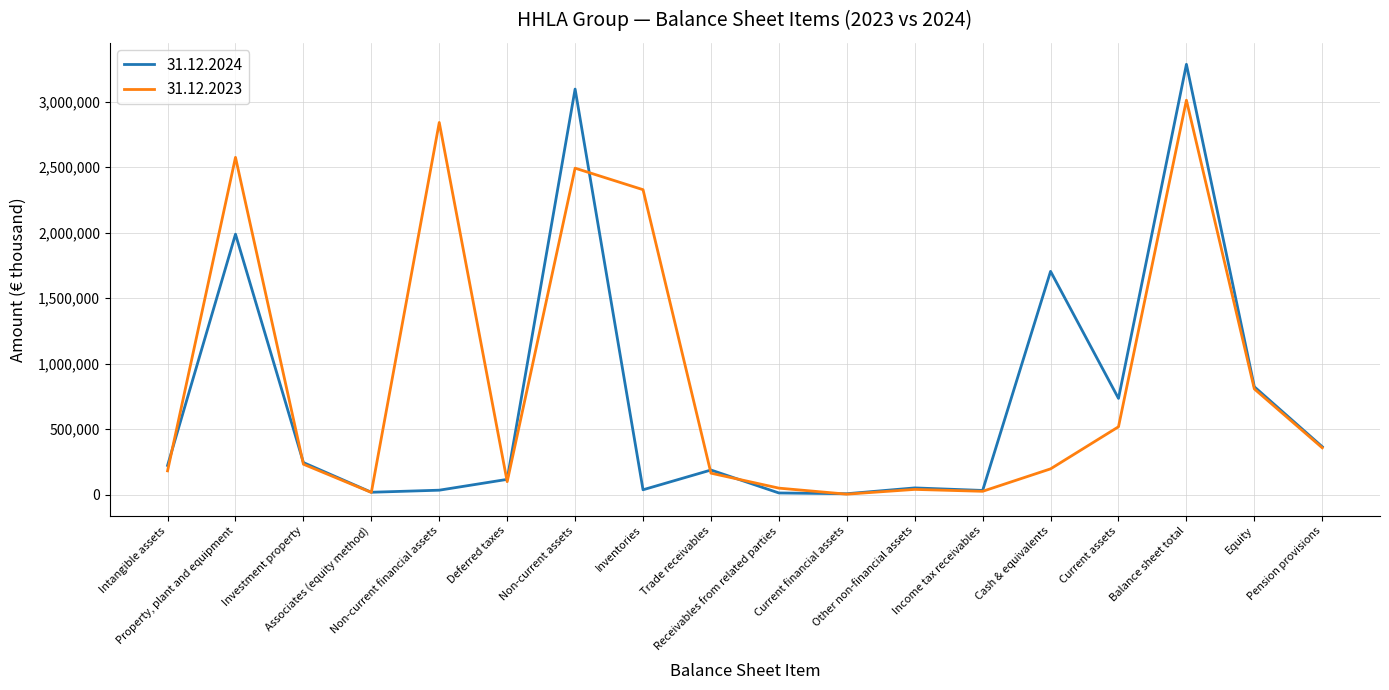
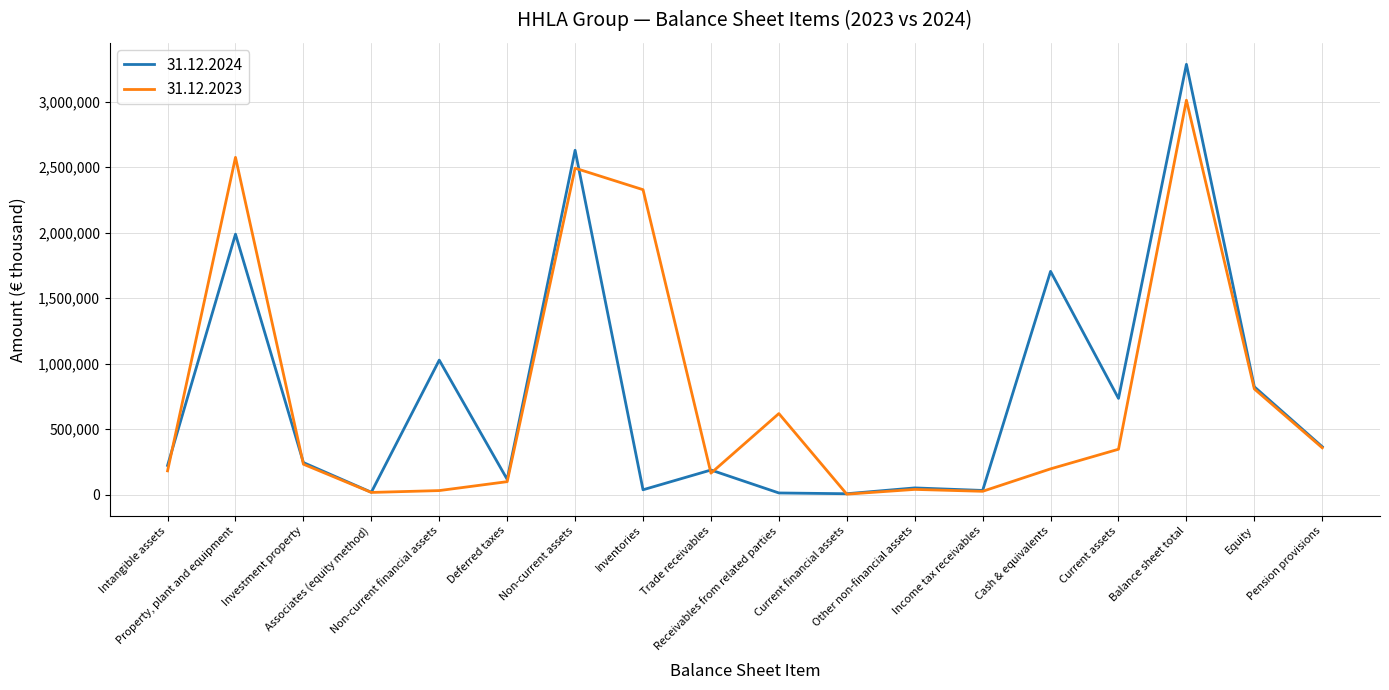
  {
    "31.12.2024": {
      "Intangible assets": "220,000",
      "Property, plant and equipment": "1,990,000",
-     "Non-current financial assets": "30,000",
-     "Non-current assets": "3,100,000",
+     "Non-current financial assets": "1,030,000",
+     "Non-current assets": "2,630,000",
      "Inventories": "40,000",
      "Trade receivables": "190,000",
      "Receivables from related parties": "10,000",
      "Cash & equivalents": "1,700,000",
      "Current assets": "730,000",
      "Balance sheet total": "3,280,000"
    },
    "31.12.2023": {
      "Intangible assets": "180,000",
      "Property, plant and equipment": "2,570,000",
-     "Non-current financial assets": "2,840,000",
+     "Non-current financial assets": "30,000",
      "Non-current assets": "2,490,000",
      "Inventories": "2,330,000",
      "Trade receivables": "160,000",
-     "Receivables from related parties": "50,000",
+     "Receivables from related parties": "620,000",
      "Cash & equivalents": "200,000",
-     "Current assets": "520,000",
+     "Current assets": "350,000",
      "Balance sheet total": "3,010,000"
    }
  }
